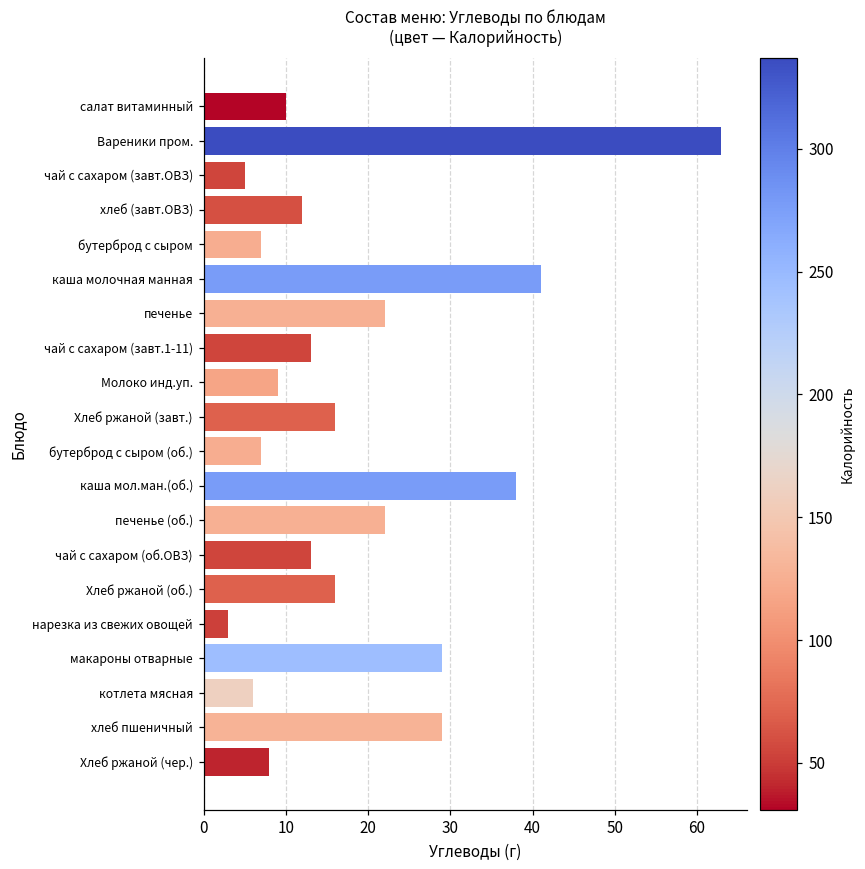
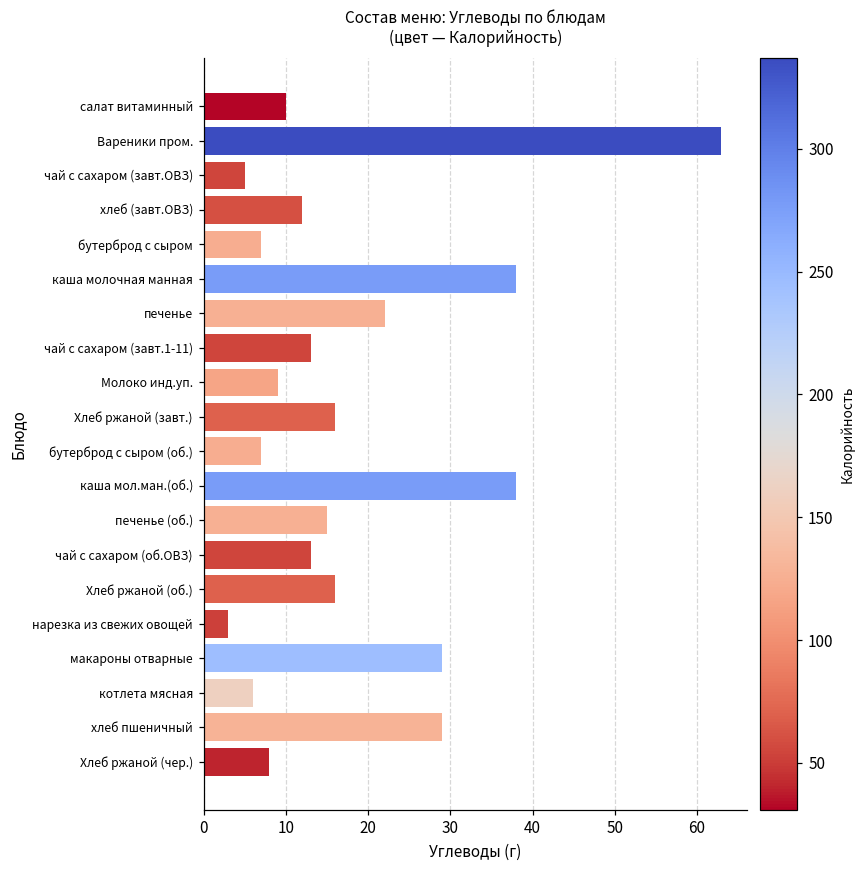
  {
    "салат витаминный": 10,
    "Вареники пром.": 63,
    "чай с сахаром (завт.ОВЗ)": 5,
    "хлеб (завт.ОВЗ)": 12,
    "бутерброд с сыром": 7,
-   "каша молочная манная": 41,
+   "каша молочная манная": 38,
    "печенье": 22,
    "чай с сахаром (завт.1-11)": 13,
    "Молоко инд.уп.": 9,
    "Хлеб ржаной (завт.)": 16,
    "бутерброд с сыром (об.)": 7,
    "каша мол.ман.(об.)": 38,
-   "печенье (об.)": 22,
+   "печенье (об.)": 15,
    "чай с сахаром (об.ОВЗ)": 13,
    "Хлеб ржаной (об.)": 16,
    "нарезка из свежих овощей": 3,
    "макароны отварные": 29,
    "котлета мясная": 6,
    "хлеб пшеничный": 29,
    "Хлеб ржаной (чер.)": 8
  }
